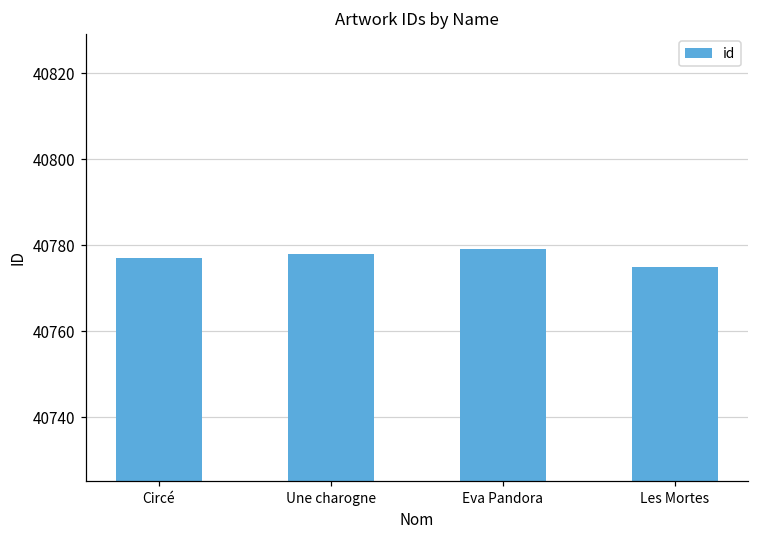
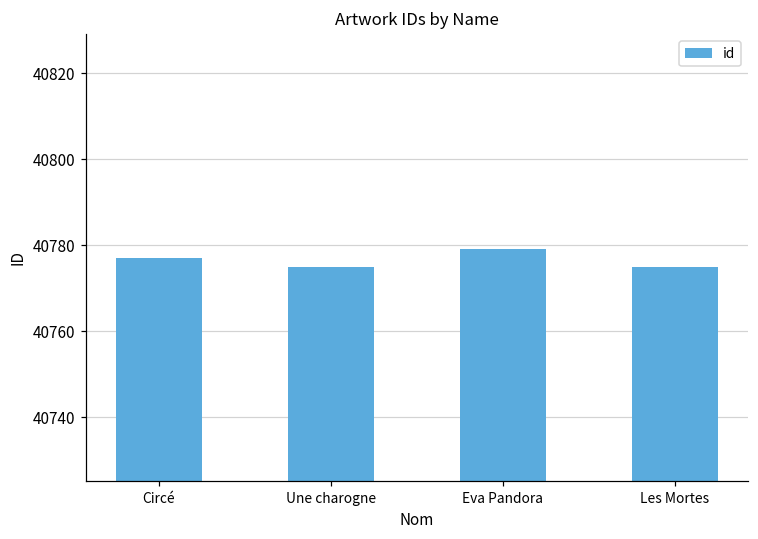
  {
    "Circé": 40777,
-   "Une charogne": 40778,
+   "Une charogne": 40775,
    "Eva Pandora": 40779,
    "Les Mortes": 40775
  }
